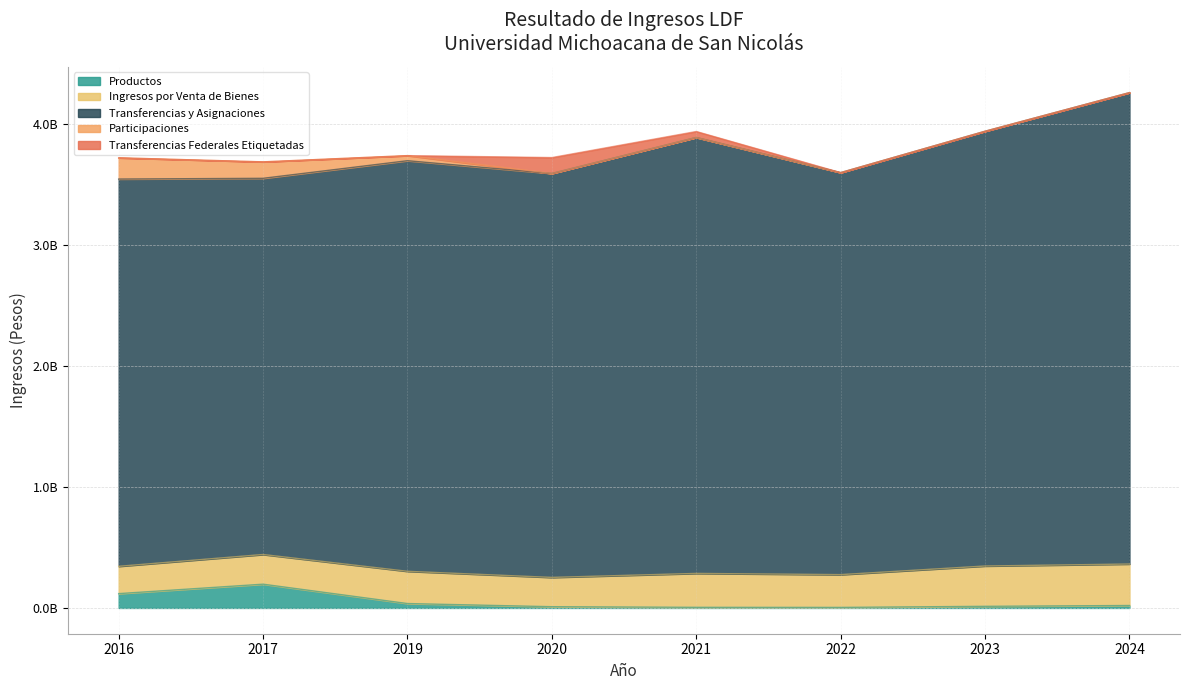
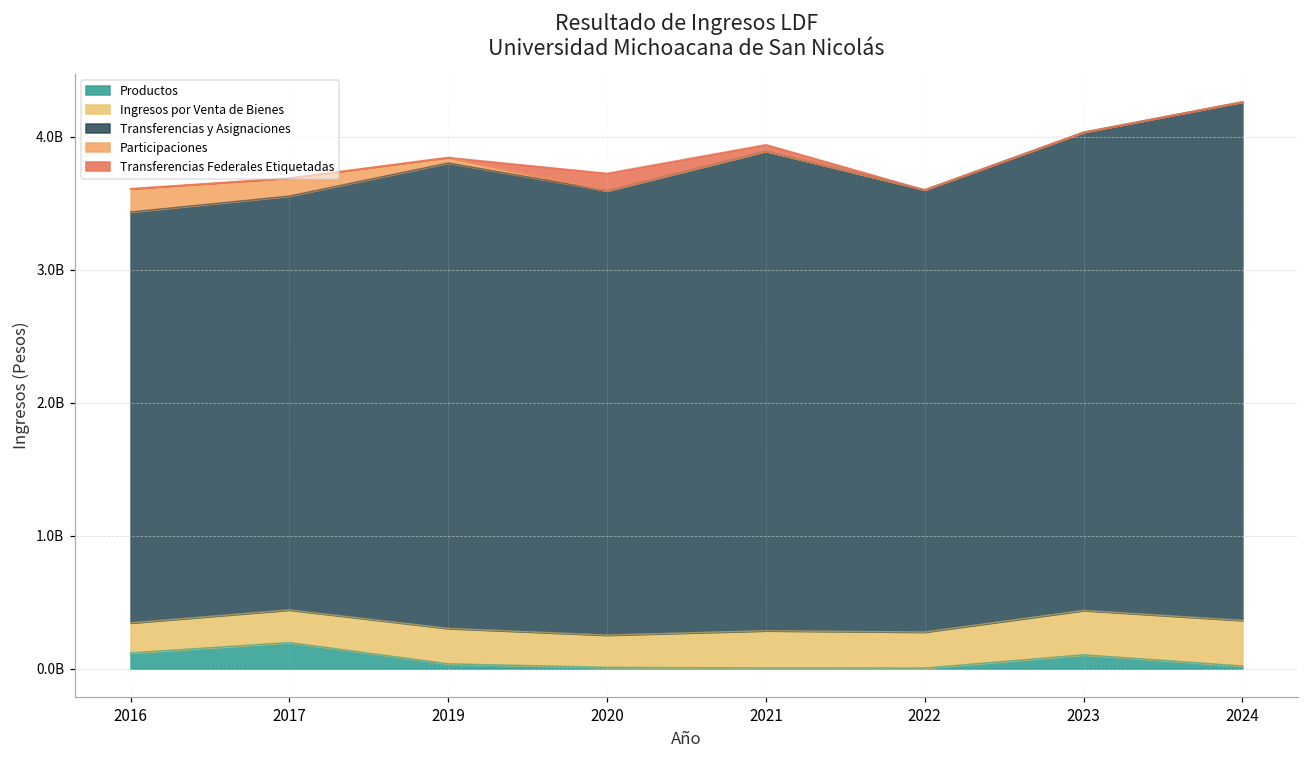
  {
    "Productos": {
      "2016": 120000000,
      "2017": 200000000,
      "2019": 40000000,
      "2020": 10000000,
      "2021": 10000000,
      "2022": 0,
-     "2023": 10000000,
+     "2023": 100000000,
      "2024": 20000000
    },
    "Transferencias y Asignaciones": {
-     "2016": 3200000000,
+     "2016": 3090000000,
      "2017": 3110000000,
-     "2019": 3400000000
+     "2019": 3500000000
    }
  }
